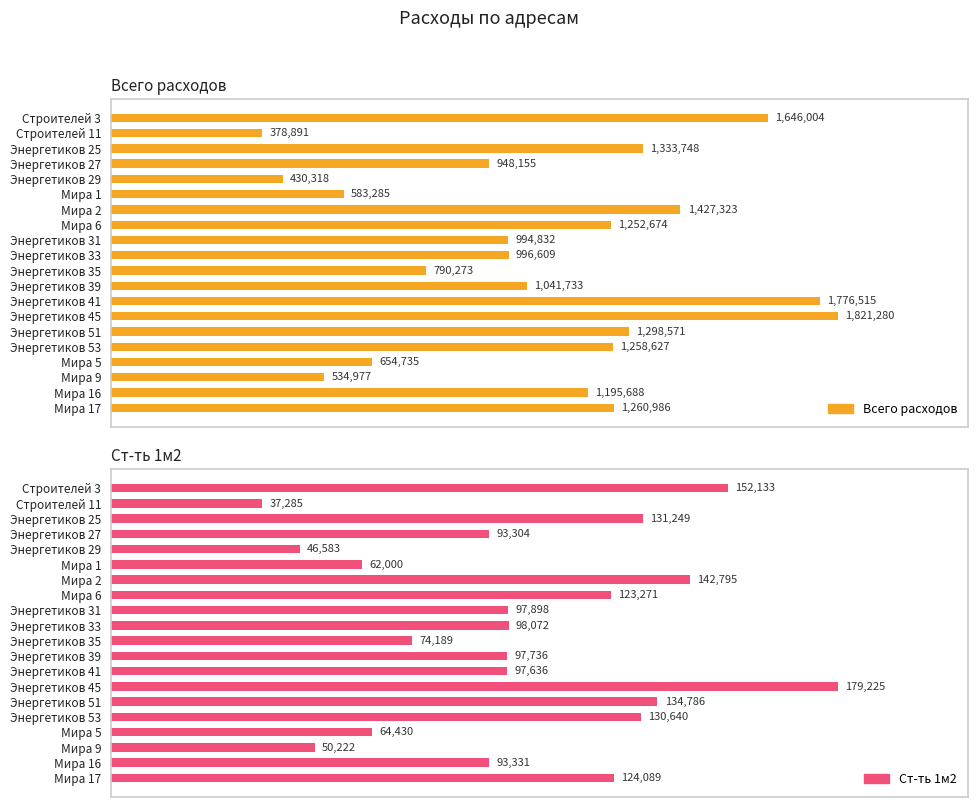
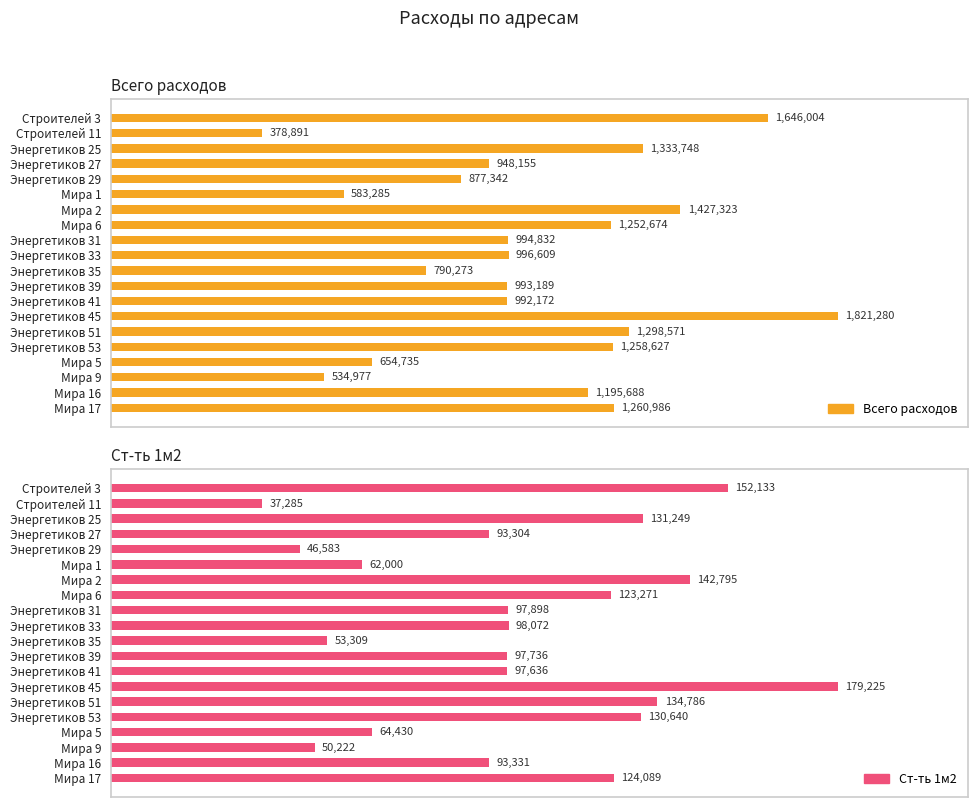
  {
    "Всего расходов": {
      "Строителей 3": "1,646,004",
      "Строителей 11": "378,891",
      "Энергетиков 25": "1,333,748",
      "Энергетиков 27": "948,155",
-     "Энергетиков 29": "430,318",
+     "Энергетиков 29": "877,342",
      "Мира 1": "583,285",
      "Мира 2": "1,427,323",
      "Мира 6": "1,252,674",
      "Энергетиков 31": "994,832",
      "Энергетиков 33": "996,609",
      "Энергетиков 35": "790,273",
-     "Энергетиков 39": "1,041,733",
-     "Энергетиков 41": "1,776,515",
+     "Энергетиков 39": "993,189",
+     "Энергетиков 41": "992,172",
      "Энергетиков 45": "1,821,280",
      "Энергетиков 51": "1,298,571",
      "Энергетиков 53": "1,258,627",
      "Мира 5": "654,735",
      "Мира 9": "534,977",
      "Мира 16": "1,195,688",
      "Мира 17": "1,260,986"
    },
    "Ст-ть 1м2": {
      "Строителей 3": "152,133",
      "Строителей 11": "37,285",
      "Энергетиков 25": "131,249",
      "Энергетиков 27": "93,304",
      "Энергетиков 29": "46,583",
      "Мира 1": "62,000",
      "Мира 2": "142,795",
      "Мира 6": "123,271",
      "Энергетиков 31": "97,898",
      "Энергетиков 33": "98,072",
-     "Энергетиков 35": "74,189",
+     "Энергетиков 35": "53,309",
      "Энергетиков 39": "97,736",
      "Энергетиков 41": "97,636",
      "Энергетиков 45": "179,225",
      "Энергетиков 51": "134,786",
      "Энергетиков 53": "130,640",
      "Мира 5": "64,430",
      "Мира 9": "50,222",
      "Мира 16": "93,331",
      "Мира 17": "124,089"
    }
  }
